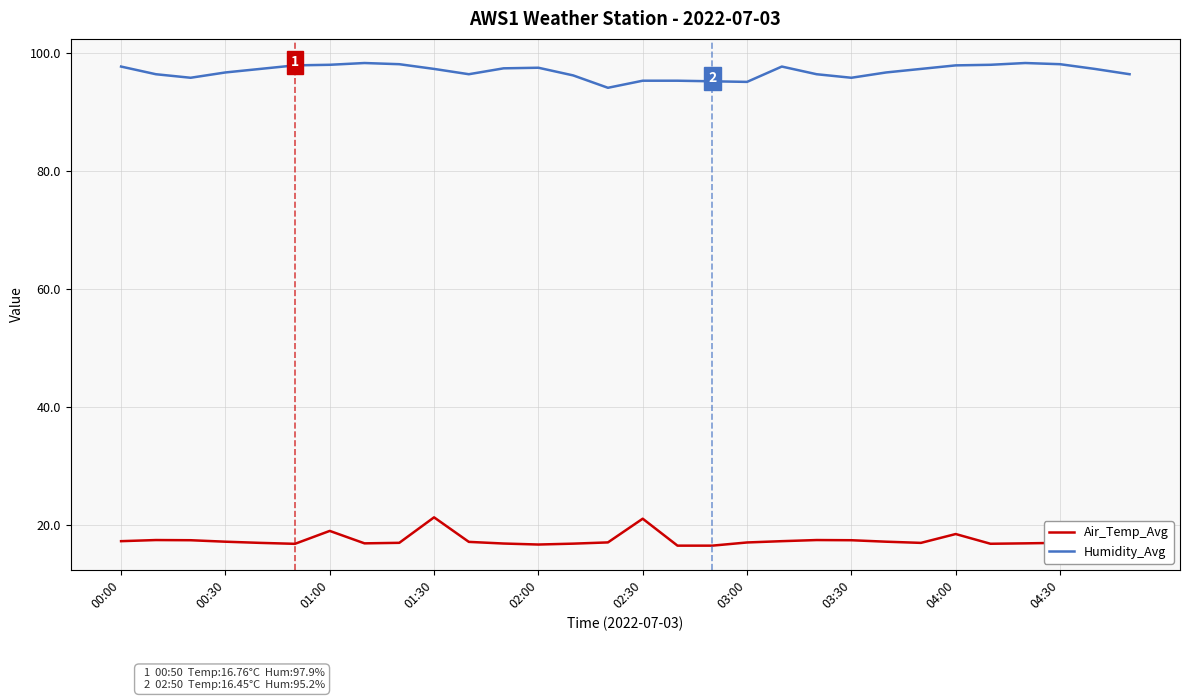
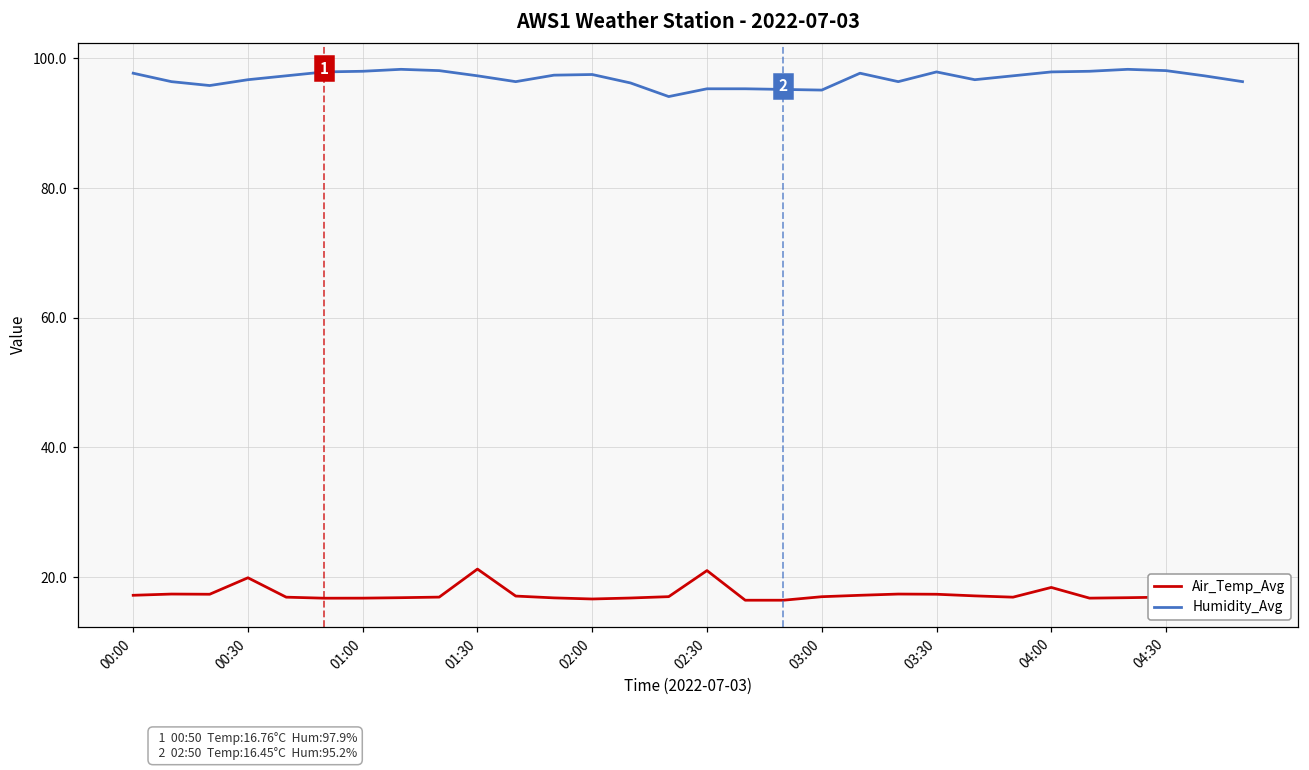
  {
    "Air_Temp_Avg": {
      "00:00": 17,
-     "00:30": 17,
-     "01:00": 19,
+     "00:30": 20,
+     "01:00": 17,
      "01:30": 21,
      "02:00": 17,
      "02:30": 21,
      "03:00": 17,
      "03:30": 17,
      "04:00": 18
    },
    "Humidity_Avg": {
      "00:00": 98,
      "00:30": 97,
      "01:00": 98,
      "01:30": 97,
      "02:00": 98,
      "02:30": 95,
      "03:00": 95,
-     "03:30": 96,
+     "03:30": 98,
      "04:00": 98,
      "04:30": 98
    }
  }
